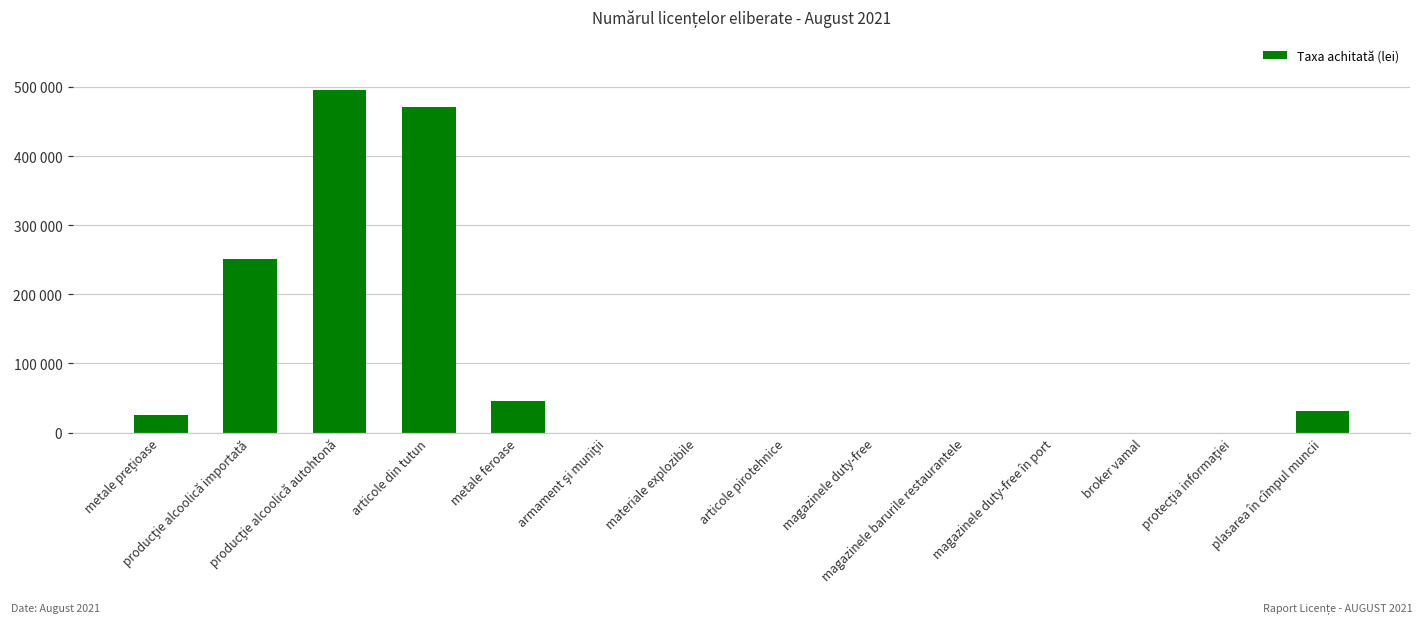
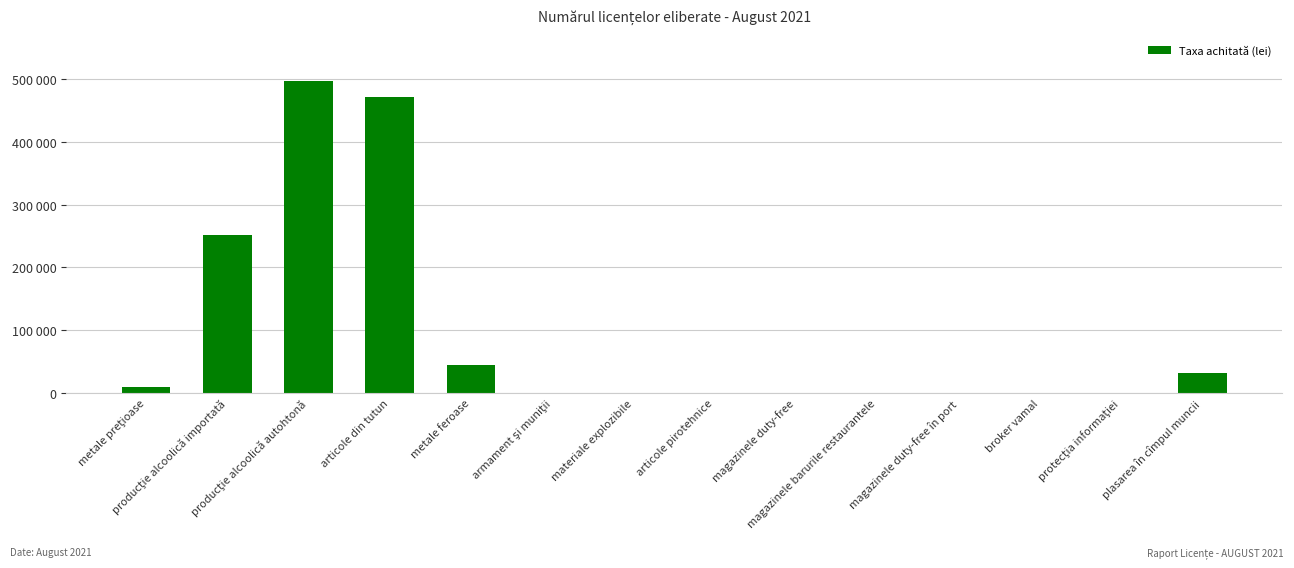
  {
-   "metale preţioase": 30000,
+   "metale preţioase": 10000,
    "producţie alcoolică importată": 250000,
    "producţie alcoolică autohtonă": 500000,
    "articole din tutun": 470000,
    "metale feroase": 50000,
    "armament şi muniţii": 0,
    "materiale explozibile": 0,
    "articole pirotehnice": 0,
    "magazinele duty-free": 0,
    "magazinele barurile restaurantele": 0,
    "magazinele duty-free în port": 0,
    "broker vamal": 0,
    "protecţia informaţiei": 0,
    "plasarea în cîmpul muncii": 30000
  }
